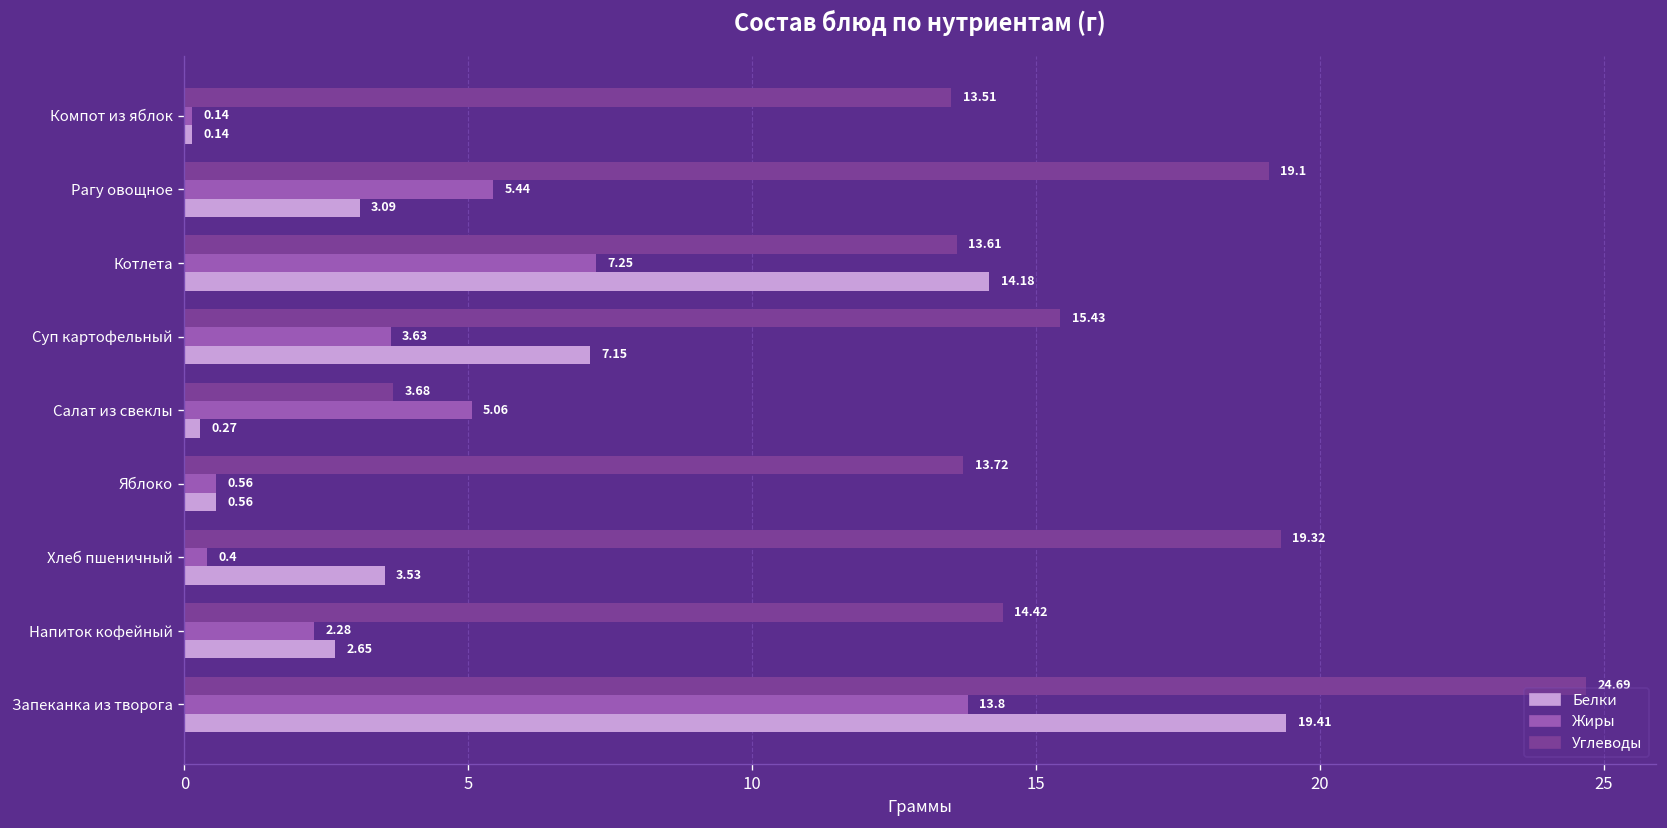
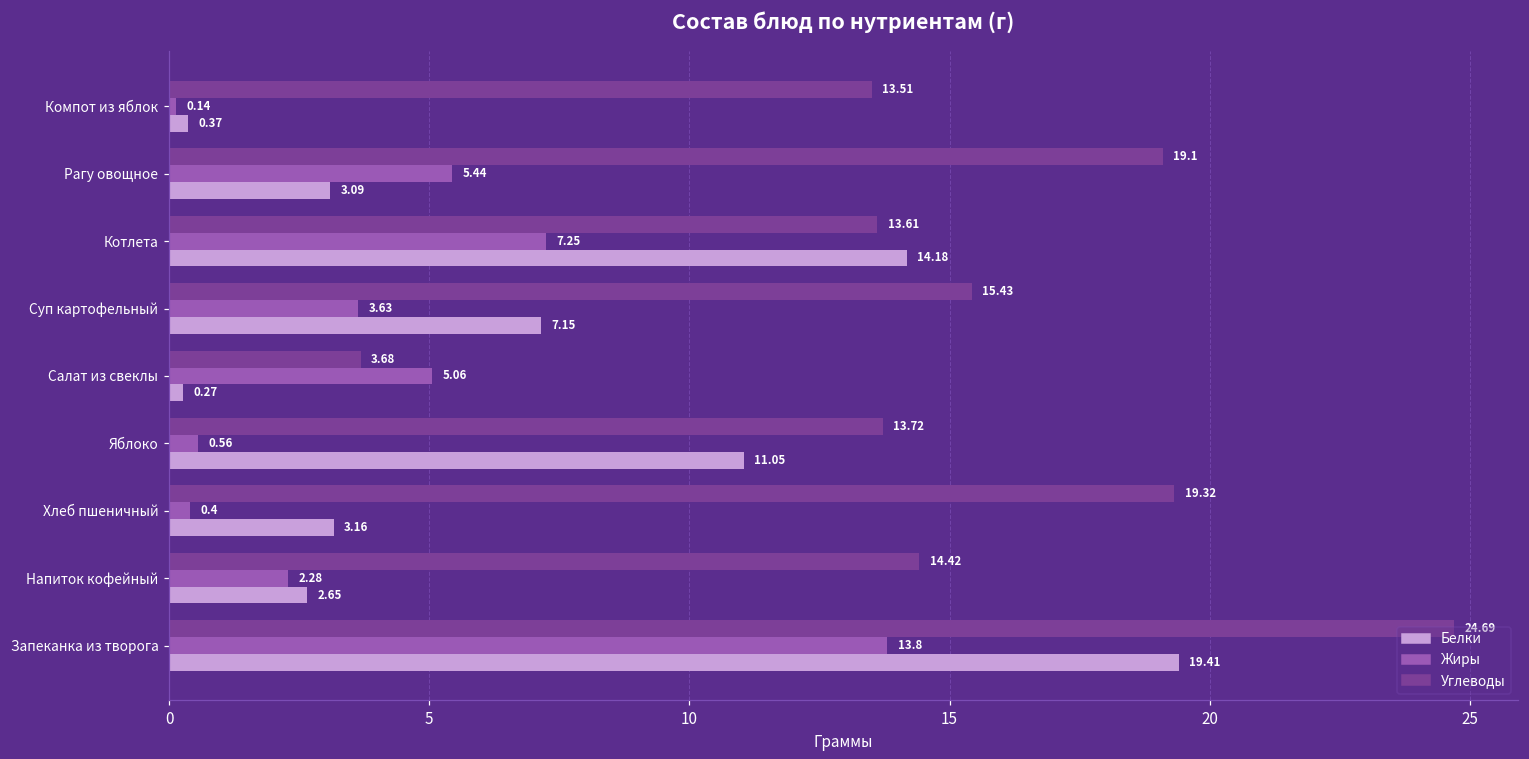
  {
    "Белки": {
-     "Компот из яблок": 0.14,
+     "Компот из яблок": 0.37,
      "Рагу овощное": 3.09,
      "Котлета": 14.18,
      "Суп картофельный": 7.15,
      "Салат из свеклы": 0.27,
-     "Яблоко": 0.56,
-     "Хлеб пшеничный": 3.53,
+     "Яблоко": 11.05,
+     "Хлеб пшеничный": 3.16,
      "Напиток кофейный": 2.65,
      "Запеканка из творога": 19.41
    }
  }
